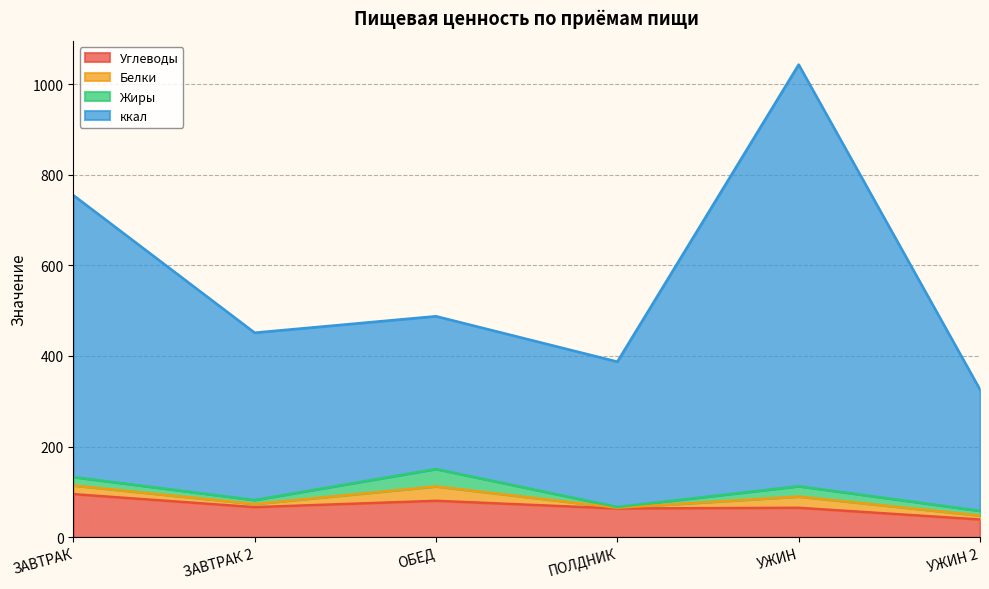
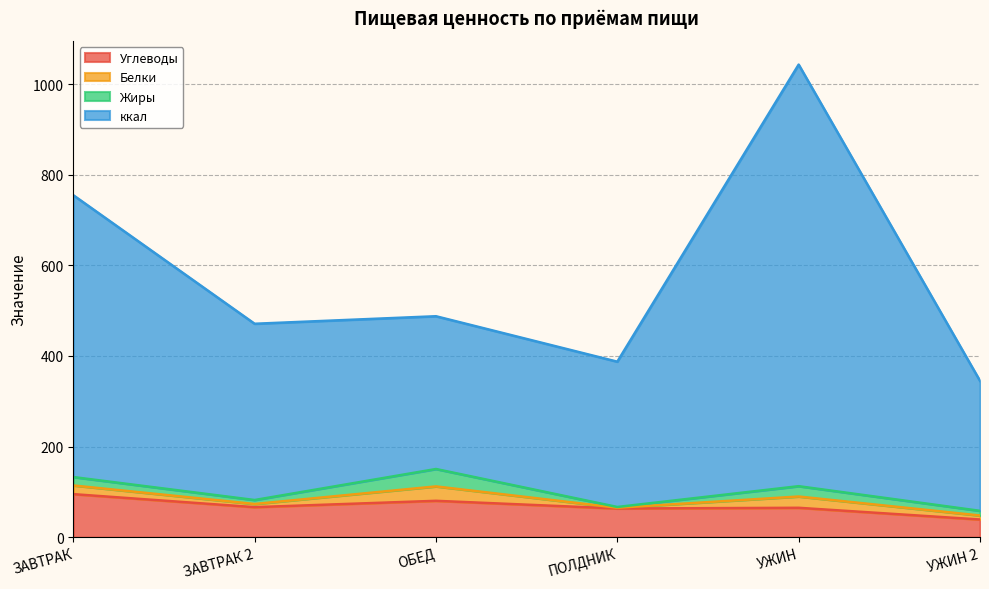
  {
    "Углеводы": {
      "ЗАВТРАК": 100,
      "ЗАВТРАК 2": 70,
      "ОБЕД": 80,
      "УЖИН": 70,
      "УЖИН 2": 40
    },
    "Белки": {
      "ЗАВТРАК": 20,
      "ЗАВТРАК 2": 10,
      "ОБЕД": 30,
      "УЖИН": 20,
      "УЖИН 2": 10
    },
    "Жиры": {
      "ЗАВТРАК": 20,
      "ЗАВТРАК 2": 10,
      "ОБЕД": 40,
      "УЖИН": 20,
      "УЖИН 2": 10
    },
    "ккал": {
      "ЗАВТРАК": 620,
-     "ЗАВТРАК 2": 370,
+     "ЗАВТРАК 2": 390,
      "ОБЕД": 340,
      "ПОЛДНИК": 320,
      "УЖИН": 930,
-     "УЖИН 2": 270
+     "УЖИН 2": 290
    }
  }
